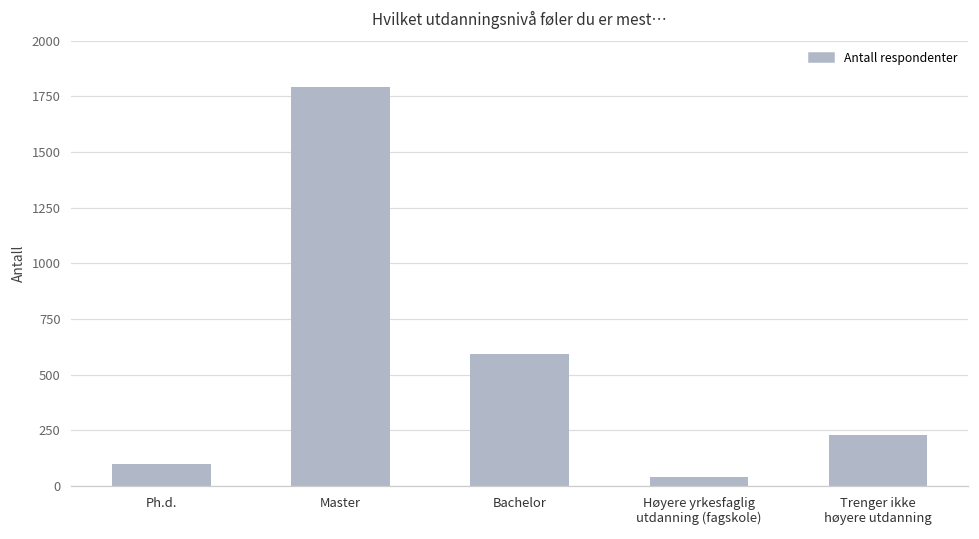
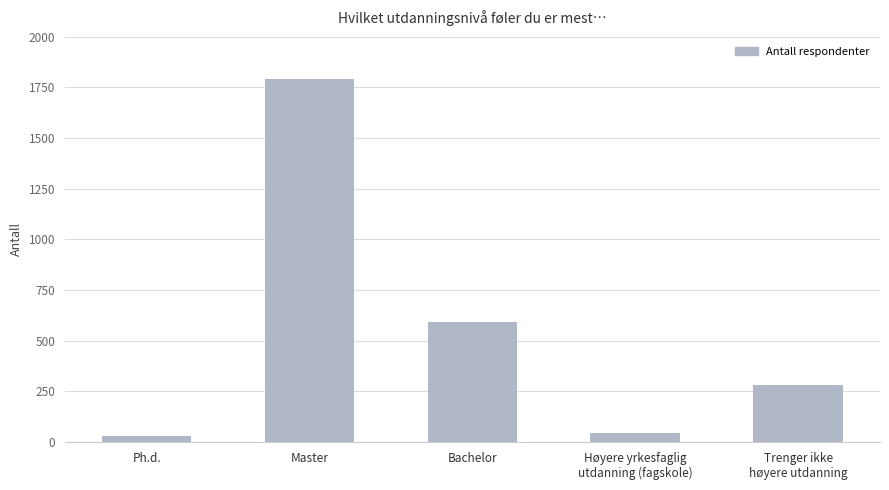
  {
-   "Ph.d.": 100,
+   "Ph.d.": 30,
    "Master": 1790,
    "Bachelor": 590,
    "Høyere yrkesfaglig utdanning (fagskole)": 40,
-   "Trenger ikke høyere utdanning": 230
+   "Trenger ikke høyere utdanning": 280
  }
